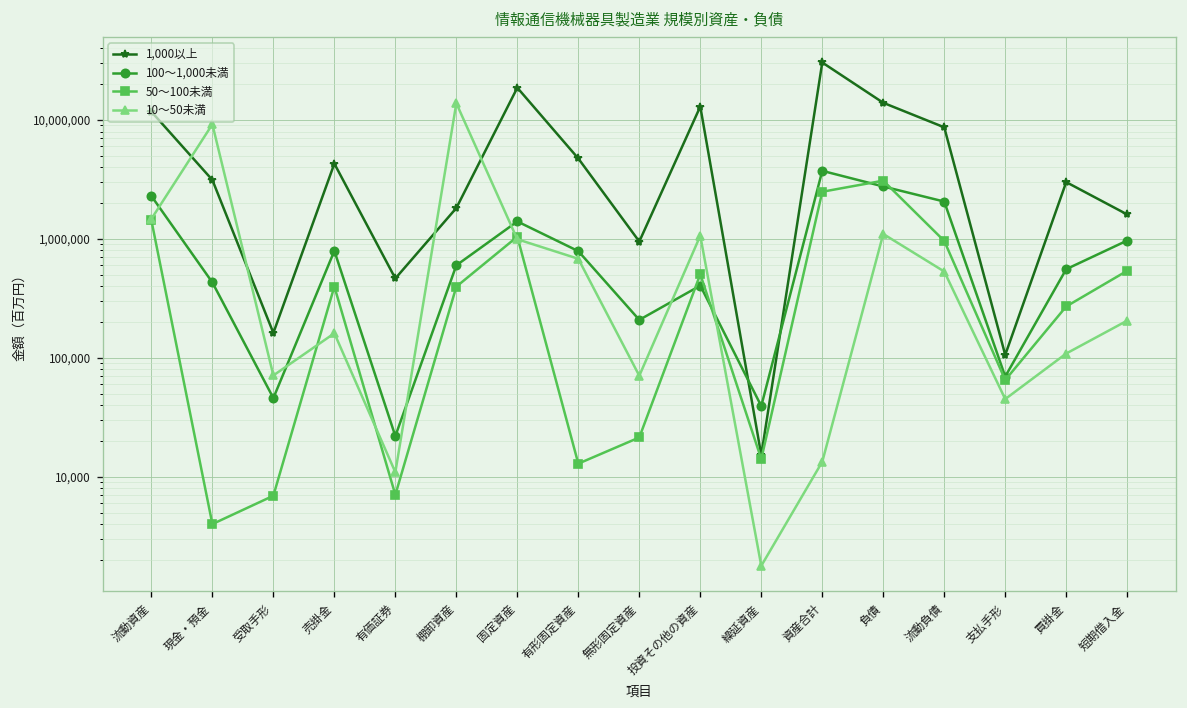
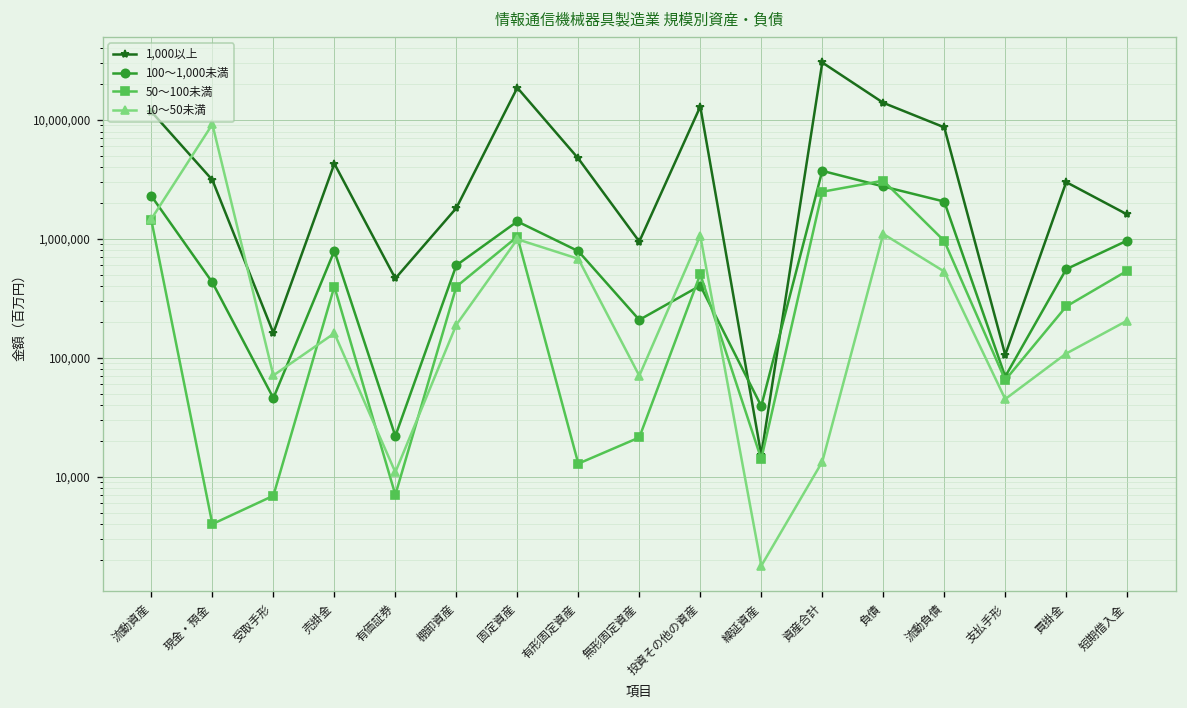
  {
    "50～100未満": {
      "現金・預金": "4,000",
      "受取手形": "7,000",
      "売掛金": "400,000",
      "有価証券": "7,000",
      "棚卸資産": "400,000",
      "有形固定資産": "13,000",
      "無形固定資産": "21,000",
      "投資その他の資産": "500,000",
      "繰延資産": "14,000",
      "資産合計": "2,500,000",
      "負債": "3,100,000",
      "流動負債": "1,000,000",
      "支払手形": "70,000",
      "買掛金": "270,000",
      "短期借入金": "500,000"
    },
    "10～50未満": {
      "現金・預金": "9,000,000",
      "受取手形": "70,000",
      "売掛金": "160,000",
      "有価証券": "11,000",
-     "棚卸資産": "14,000,000",
+     "棚卸資産": "190,000",
      "有形固定資産": "700,000",
      "無形固定資産": "70,000",
      "投資その他の資産": "1,100,000",
      "繰延資産": "1,800",
      "資産合計": "13,000",
      "負債": "1,100,000",
      "流動負債": "500,000",
      "支払手形": "50,000",
      "買掛金": "110,000",
      "短期借入金": "210,000"
    }
  }
